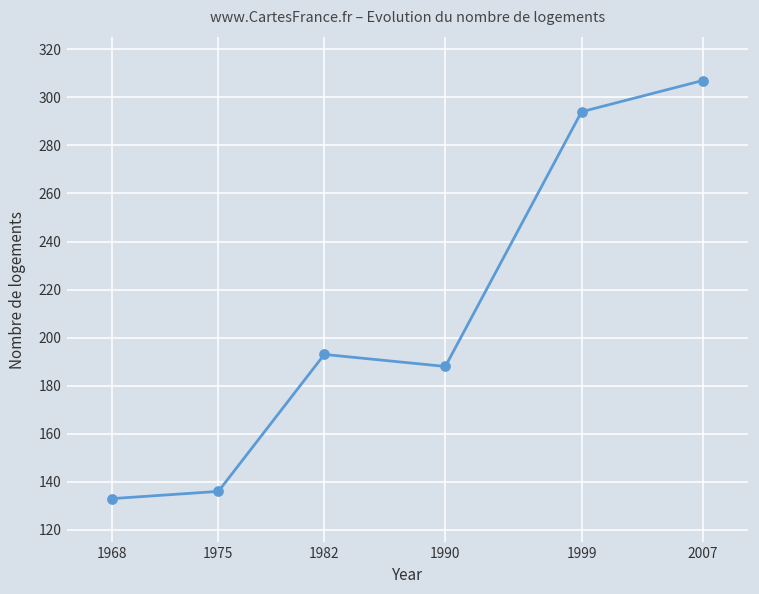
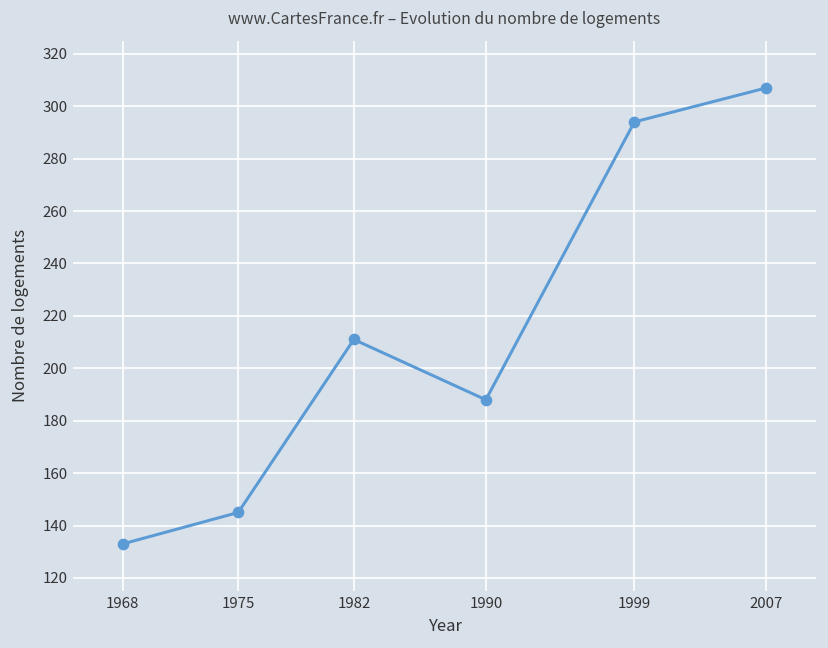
  {
    "1968": 133,
-   "1975": 136,
-   "1982": 193,
+   "1975": 145,
+   "1982": 211,
    "1990": 188,
    "1999": 294,
    "2007": 307
  }
